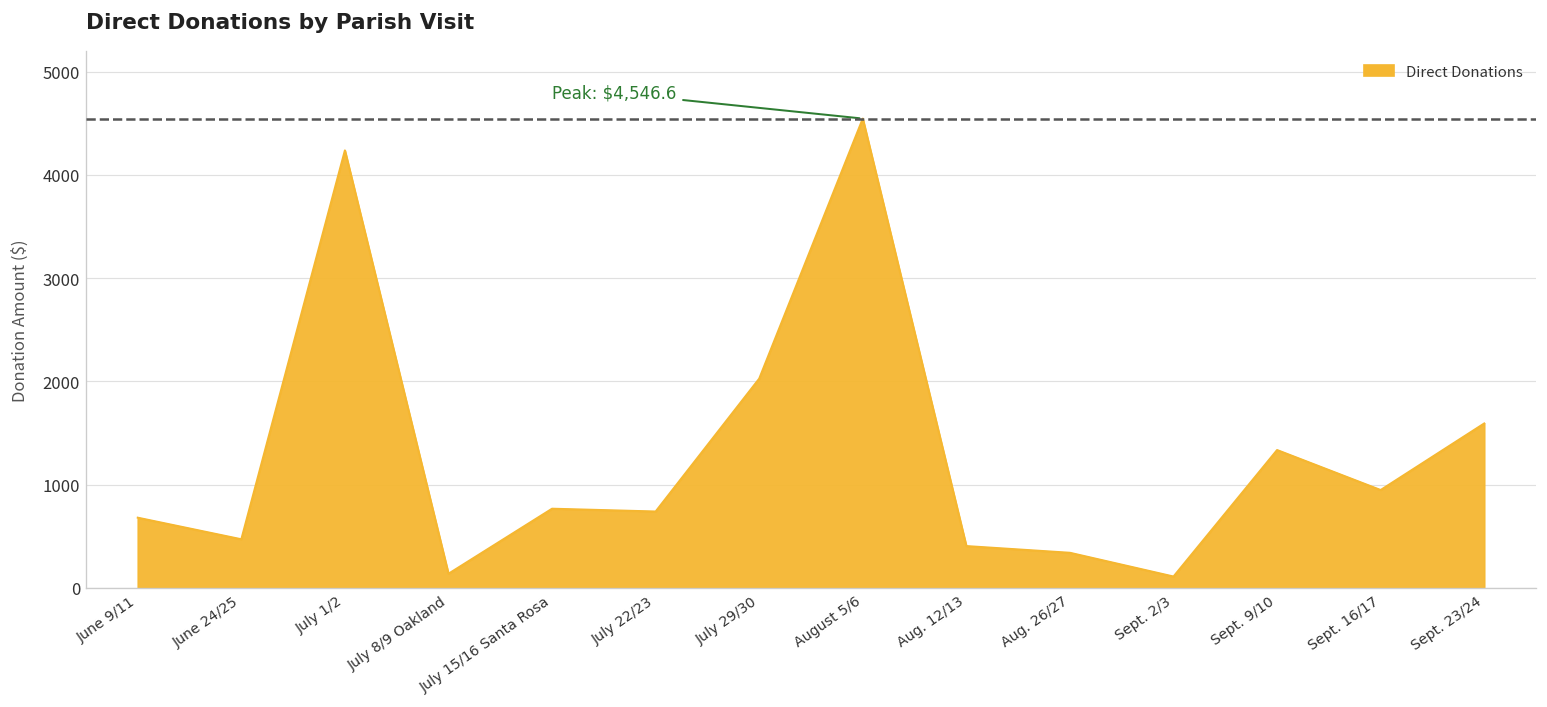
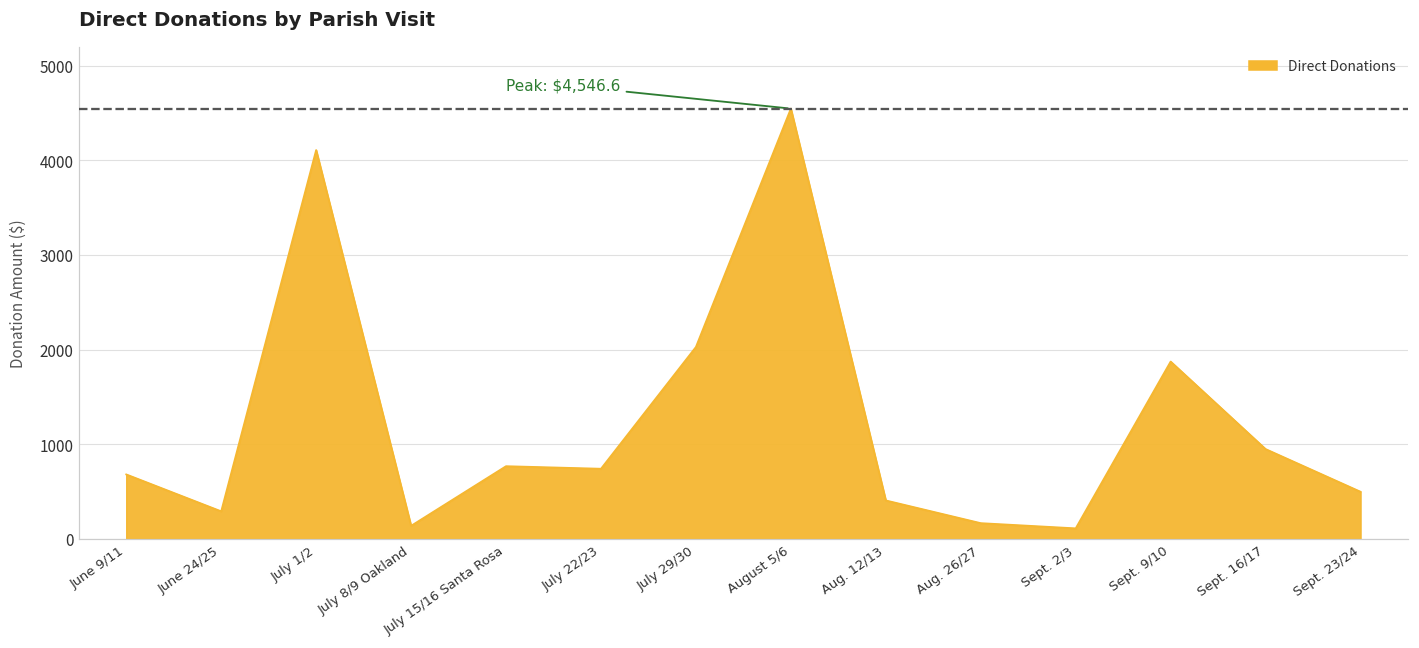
  {
    "June 9/11": 700,
-   "June 24/25": 500,
-   "July 1/2": 4200,
+   "June 24/25": 300,
+   "July 1/2": 4100,
    "July 8/9 Oakland": 100,
    "July 15/16 Santa Rosa": 800,
    "July 22/23": 700,
    "July 29/30": 2000,
    "Aug. 12/13": 400,
-   "Aug. 26/27": 300,
+   "Aug. 26/27": 200,
    "Sept. 2/3": 100,
-   "Sept. 9/10": 1300,
+   "Sept. 9/10": 1900,
    "Sept. 16/17": 900,
-   "Sept. 23/24": 1600
+   "Sept. 23/24": 500
  }
